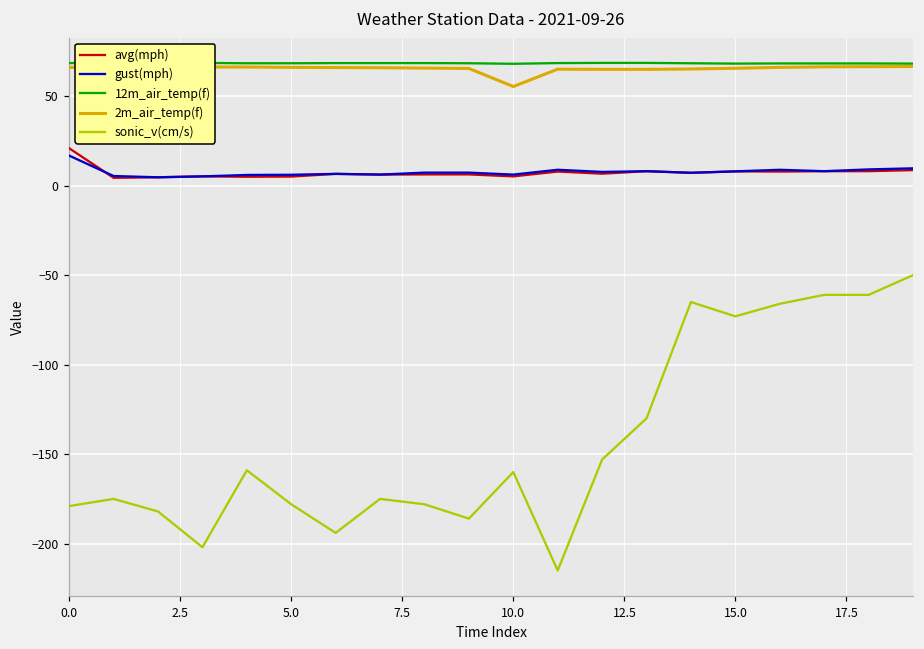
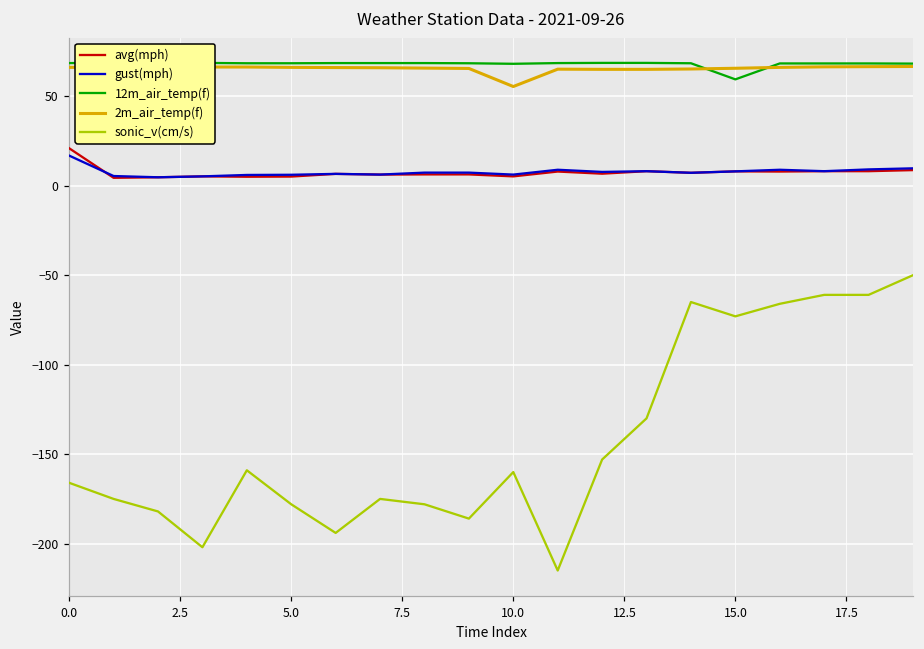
  {
    "avg(mph)": {
      "0.0": 21
    },
    "gust(mph)": {
      "0.0": 17
    },
    "12m_air_temp(f)": {
      "0.0": 69,
      "5.0": 68,
      "10.0": 68,
-     "15.0": 68
+     "15.0": 59
    },
    "2m_air_temp(f)": {
      "0.0": 66,
      "5.0": 66,
      "10.0": 55,
      "15.0": 66
    },
    "sonic_v(cm/s)": {
-     "0.0": -179,
+     "0.0": -166,
      "5.0": -178,
      "10.0": -160,
      "15.0": -73
    }
  }
